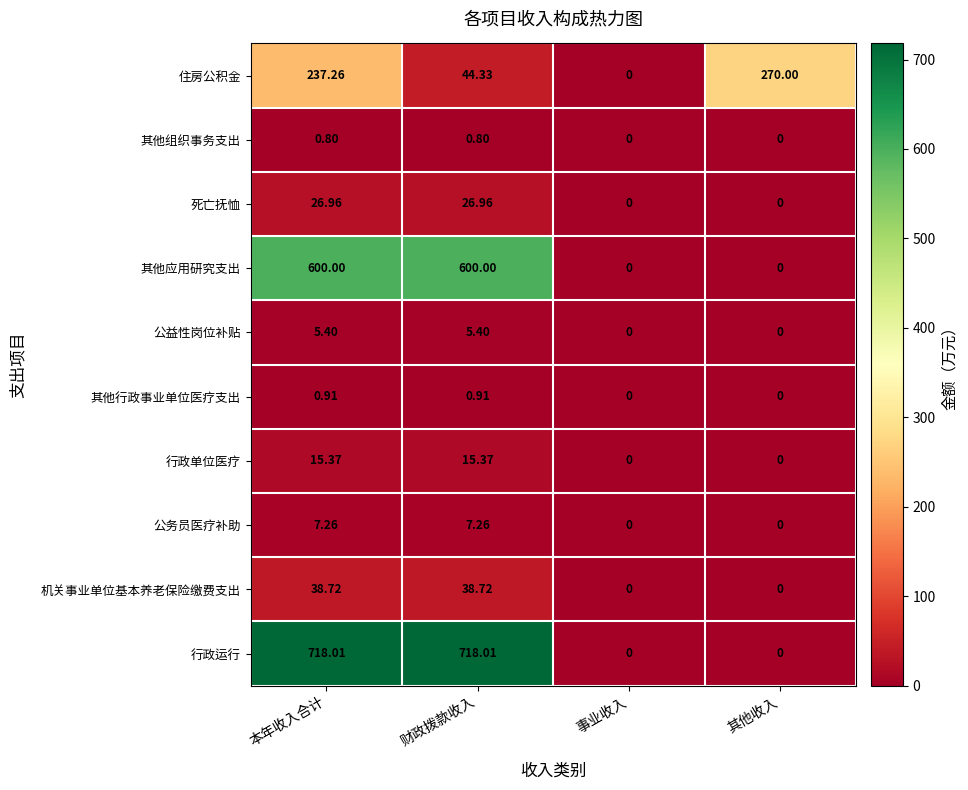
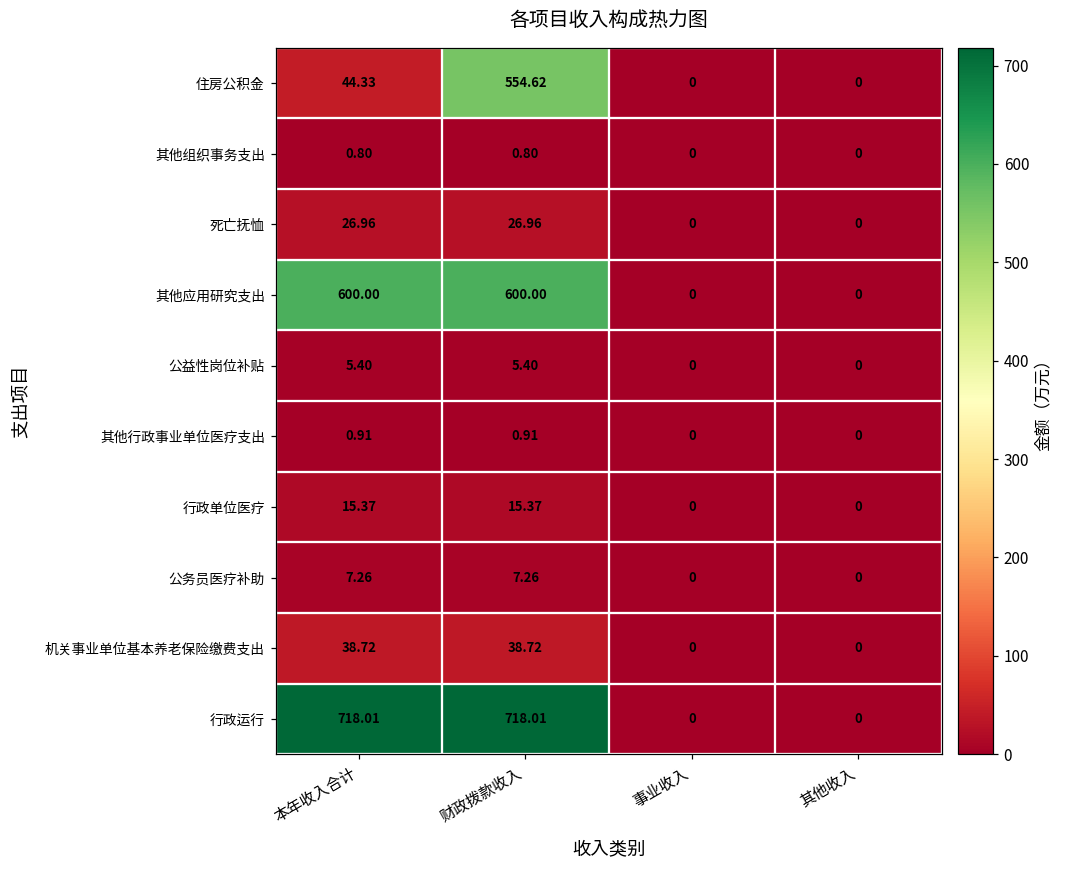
  {
    "住房公积金": {
-     "本年收入合计": 237.26,
-     "财政拨款收入": 44.33,
+     "本年收入合计": 44.33,
+     "财政拨款收入": 554.62,
      "事业收入": 0,
-     "其他收入": 270.00
+     "其他收入": 0
    },
    "其他组织事务支出": {
      "本年收入合计": 0.80,
      "财政拨款收入": 0.80,
      "事业收入": 0,
      "其他收入": 0
    },
    "死亡抚恤": {
      "本年收入合计": 26.96,
      "财政拨款收入": 26.96,
      "事业收入": 0,
      "其他收入": 0
    },
    "其他应用研究支出": {
      "本年收入合计": 600.00,
      "财政拨款收入": 600.00,
      "事业收入": 0,
      "其他收入": 0
    },
    "公益性岗位补贴": {
      "本年收入合计": 5.40,
      "财政拨款收入": 5.40,
      "事业收入": 0,
      "其他收入": 0
    },
    "其他行政事业单位医疗支出": {
      "本年收入合计": 0.91,
      "财政拨款收入": 0.91,
      "事业收入": 0,
      "其他收入": 0
    },
    "行政单位医疗": {
      "本年收入合计": 15.37,
      "财政拨款收入": 15.37,
      "事业收入": 0,
      "其他收入": 0
    },
    "公务员医疗补助": {
      "本年收入合计": 7.26,
      "财政拨款收入": 7.26,
      "事业收入": 0,
      "其他收入": 0
    },
    "机关事业单位基本养老保险缴费支出": {
      "本年收入合计": 38.72,
      "财政拨款收入": 38.72,
      "事业收入": 0,
      "其他收入": 0
    },
    "行政运行": {
      "本年收入合计": 718.01,
      "财政拨款收入": 718.01,
      "事业收入": 0,
      "其他收入": 0
    }
  }
